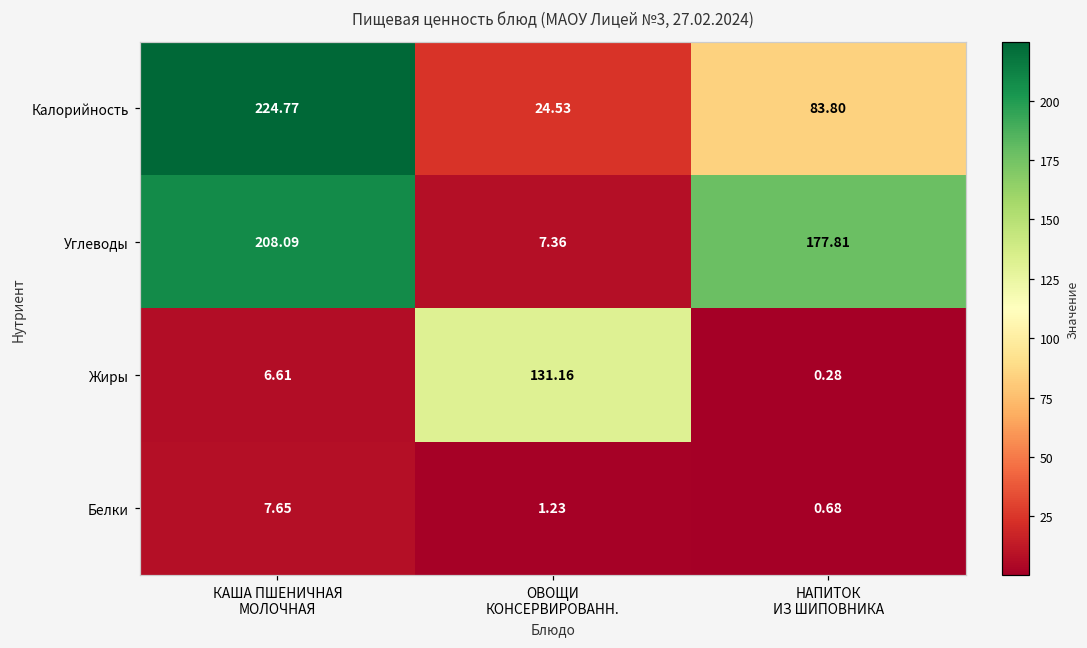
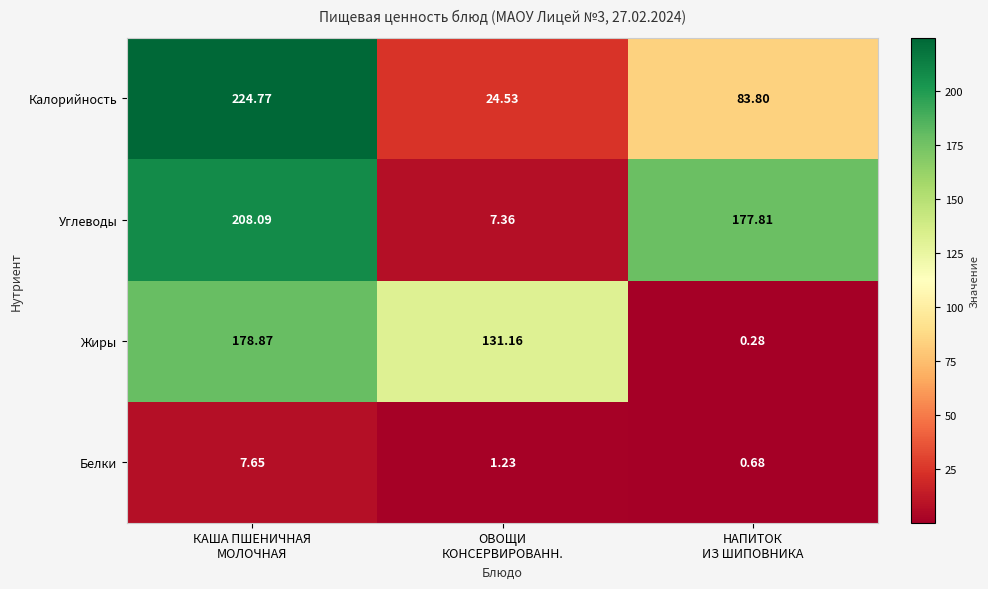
  {
    "Калорийность": {
      "КАША ПШЕНИЧНАЯ МОЛОЧНАЯ": 224.77,
      "ОВОЩИ КОНСЕРВИРОВАНН.": 24.53,
      "НАПИТОК ИЗ ШИПОВНИКА": 83.80
    },
    "Углеводы": {
      "КАША ПШЕНИЧНАЯ МОЛОЧНАЯ": 208.09,
      "ОВОЩИ КОНСЕРВИРОВАНН.": 7.36,
      "НАПИТОК ИЗ ШИПОВНИКА": 177.81
    },
    "Жиры": {
-     "КАША ПШЕНИЧНАЯ МОЛОЧНАЯ": 6.61,
+     "КАША ПШЕНИЧНАЯ МОЛОЧНАЯ": 178.87,
      "ОВОЩИ КОНСЕРВИРОВАНН.": 131.16,
      "НАПИТОК ИЗ ШИПОВНИКА": 0.28
    },
    "Белки": {
      "КАША ПШЕНИЧНАЯ МОЛОЧНАЯ": 7.65,
      "ОВОЩИ КОНСЕРВИРОВАНН.": 1.23,
      "НАПИТОК ИЗ ШИПОВНИКА": 0.68
    }
  }
